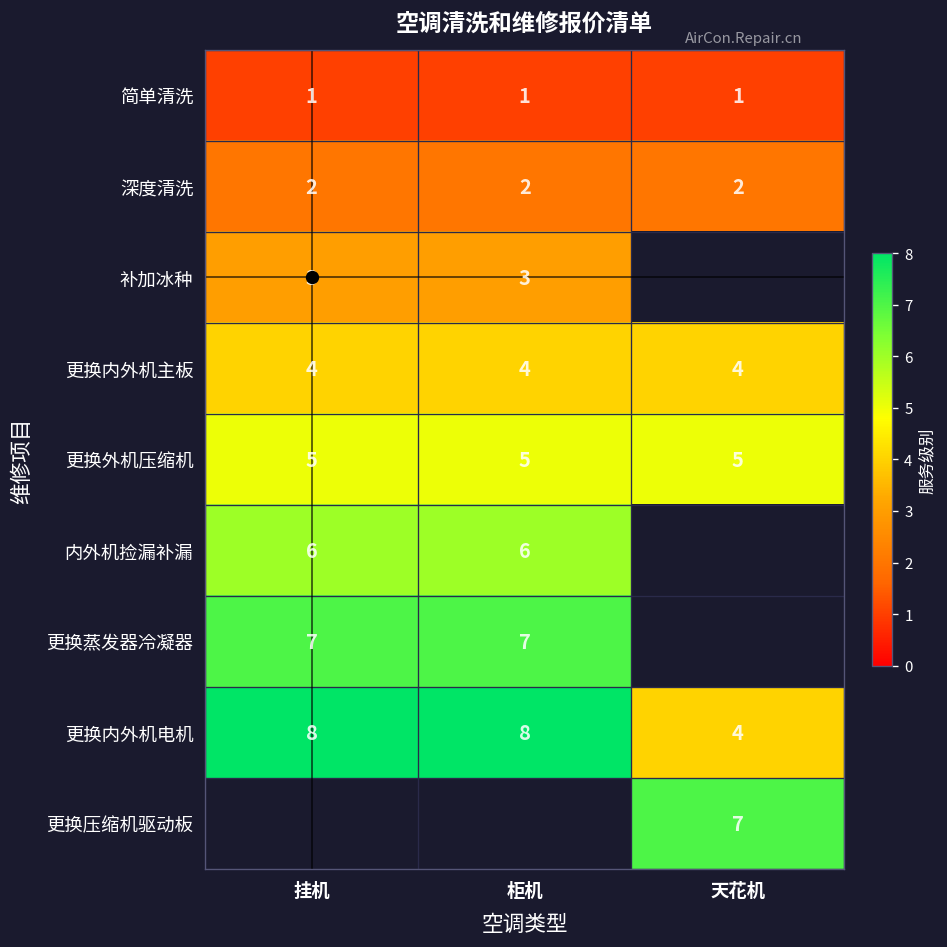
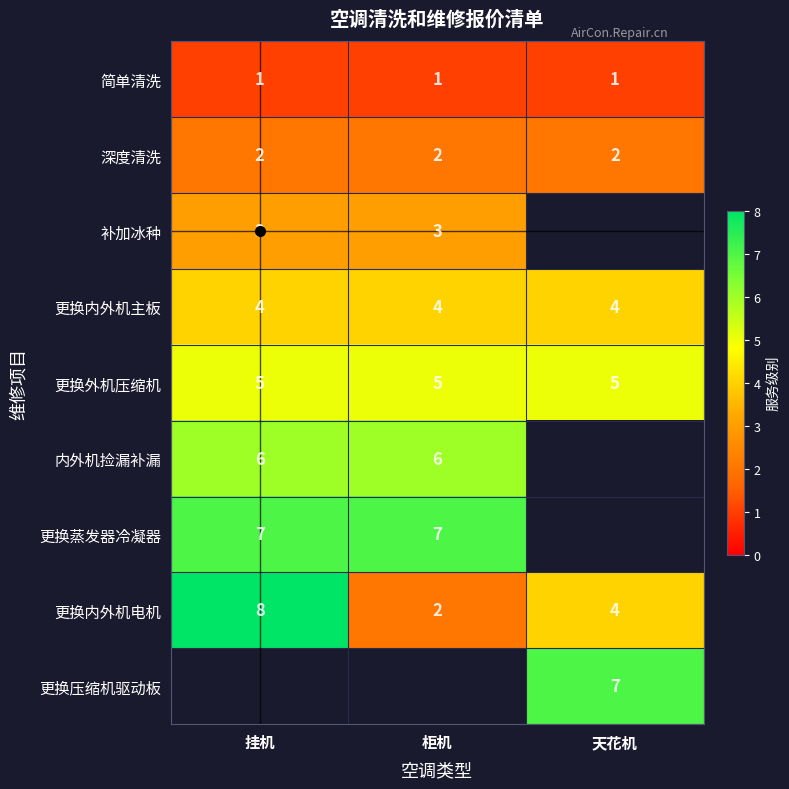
  {
    "简单清洗": {
      "挂机": 1,
      "柜机": 1,
      "天花机": 1
    },
    "深度清洗": {
      "挂机": 2,
      "柜机": 2,
      "天花机": 2
    },
    "补加冰种": {
      "柜机": 3
    },
    "更换内外机主板": {
      "挂机": 4,
      "柜机": 4,
      "天花机": 4
    },
    "更换外机压缩机": {
      "挂机": 5,
      "柜机": 5,
      "天花机": 5
    },
    "内外机捡漏补漏": {
      "挂机": 6,
      "柜机": 6
    },
    "更换蒸发器冷凝器": {
      "挂机": 7,
      "柜机": 7
    },
    "更换内外机电机": {
      "挂机": 8,
-     "柜机": 8,
+     "柜机": 2,
      "天花机": 4
    },
    "更换压缩机驱动板": {
      "天花机": 7
    }
  }
